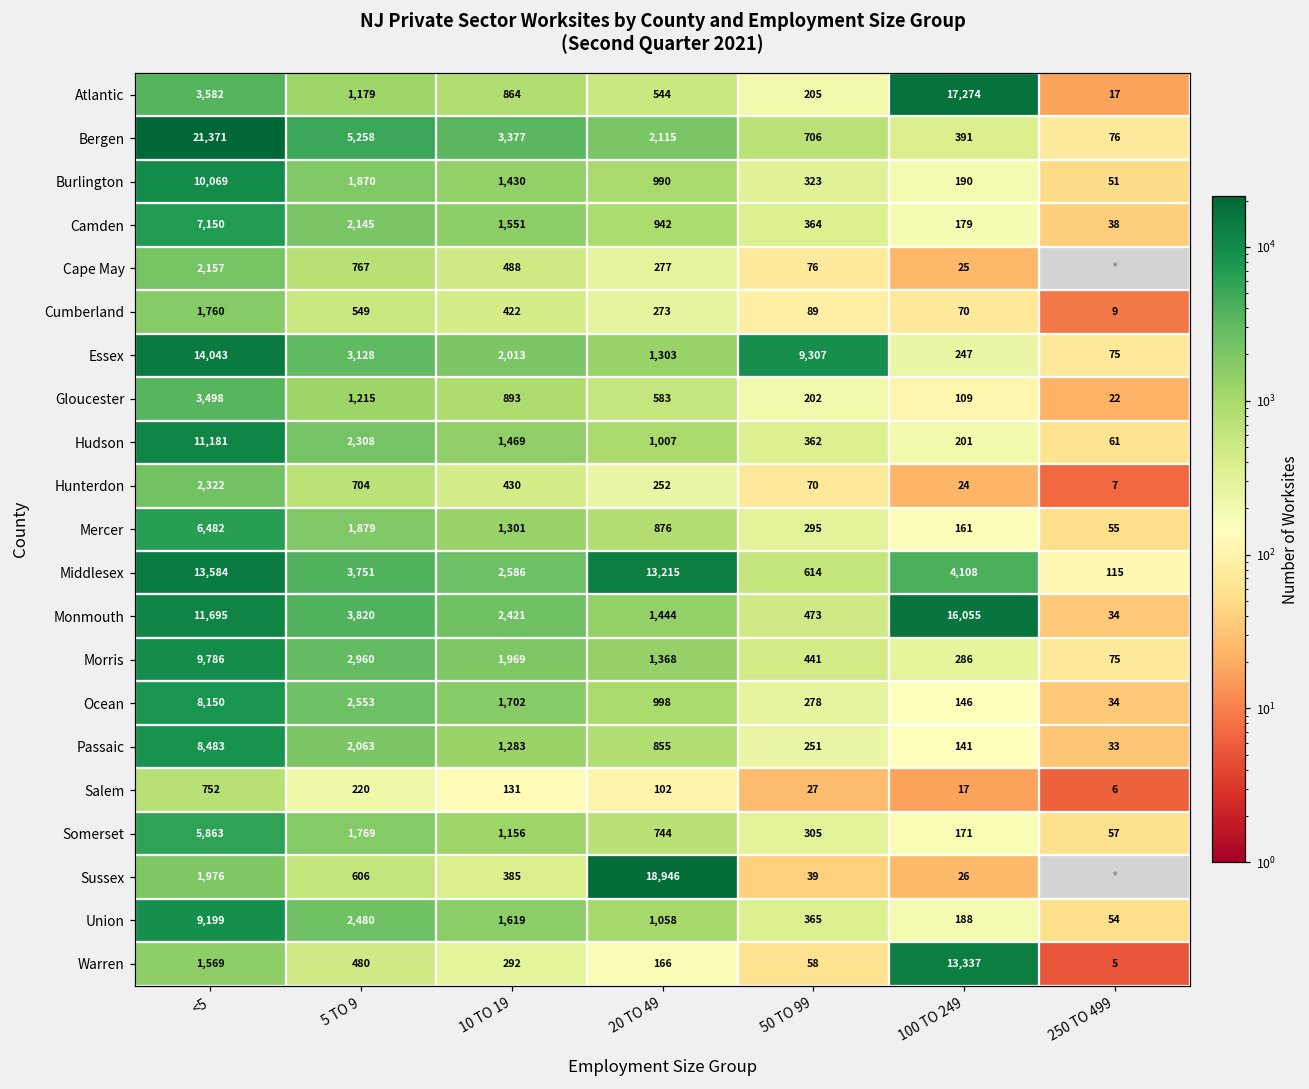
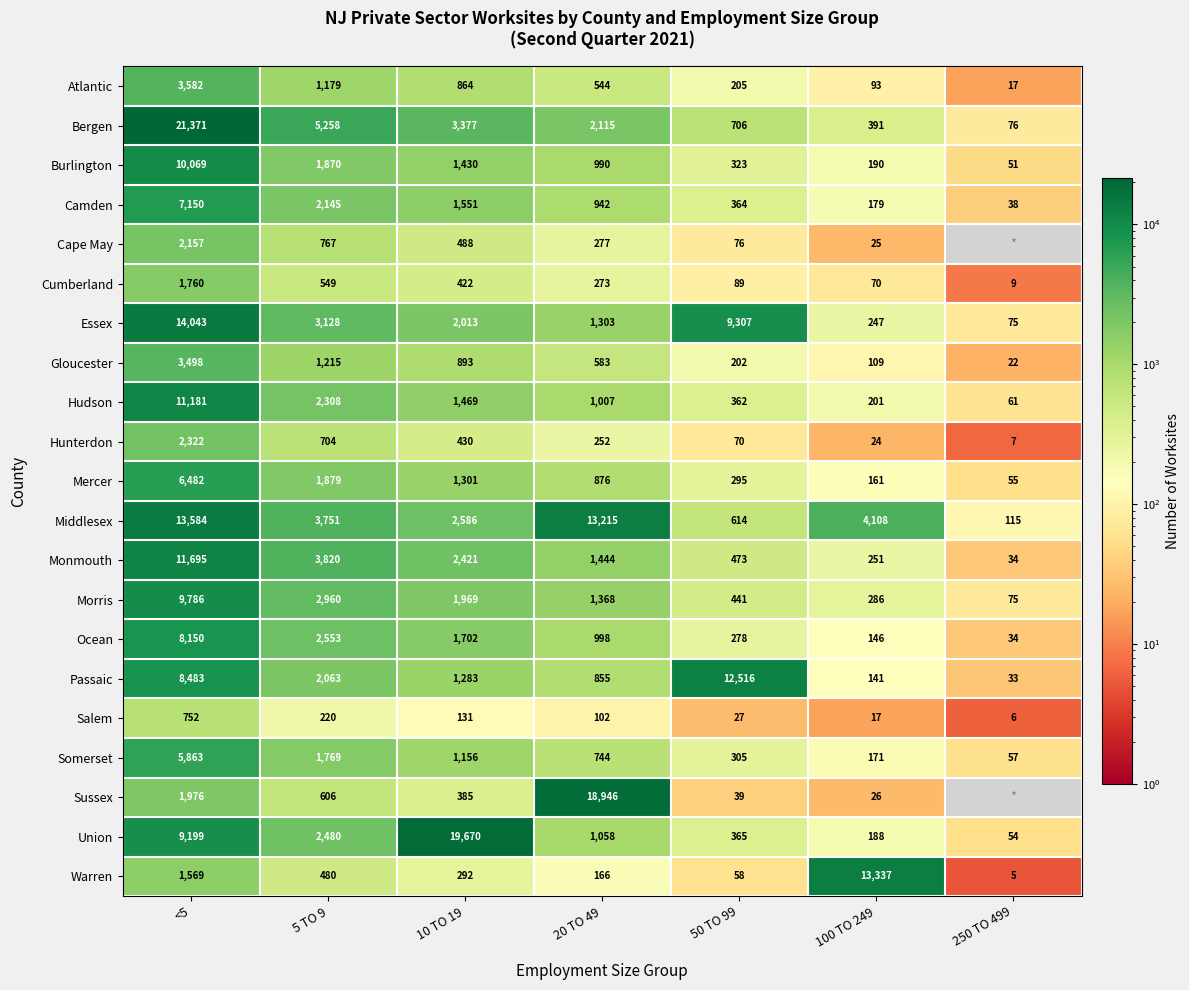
  {
    "Atlantic": {
      "<5": "3,582",
      "5 TO 9": "1,179",
      "10 TO 19": "864",
      "20 TO 49": "544",
      "50 TO 99": "205",
-     "100 TO 249": "17,274",
+     "100 TO 249": "93",
      "250 TO 499": "17"
    },
    "Bergen": {
      "<5": "21,371",
      "5 TO 9": "5,258",
      "10 TO 19": "3,377",
      "20 TO 49": "2,115",
      "50 TO 99": "706",
      "100 TO 249": "391",
      "250 TO 499": "76"
    },
    "Burlington": {
      "<5": "10,069",
      "5 TO 9": "1,870",
      "10 TO 19": "1,430",
      "20 TO 49": "990",
      "50 TO 99": "323",
      "100 TO 249": "190",
      "250 TO 499": "51"
    },
    "Camden": {
      "<5": "7,150",
      "5 TO 9": "2,145",
      "10 TO 19": "1,551",
      "20 TO 49": "942",
      "50 TO 99": "364",
      "100 TO 249": "179",
      "250 TO 499": "38"
    },
    "Cape May": {
      "<5": "2,157",
      "5 TO 9": "767",
      "10 TO 19": "488",
      "20 TO 49": "277",
      "50 TO 99": "76",
      "100 TO 249": "25"
    },
    "Cumberland": {
      "<5": "1,760",
      "5 TO 9": "549",
      "10 TO 19": "422",
      "20 TO 49": "273",
      "50 TO 99": "89",
      "100 TO 249": "70",
      "250 TO 499": "9"
    },
    "Essex": {
      "<5": "14,043",
      "5 TO 9": "3,128",
      "10 TO 19": "2,013",
      "20 TO 49": "1,303",
      "50 TO 99": "9,307",
      "100 TO 249": "247",
      "250 TO 499": "75"
    },
    "Gloucester": {
      "<5": "3,498",
      "5 TO 9": "1,215",
      "10 TO 19": "893",
      "20 TO 49": "583",
      "50 TO 99": "202",
      "100 TO 249": "109",
      "250 TO 499": "22"
    },
    "Hudson": {
      "<5": "11,181",
      "5 TO 9": "2,308",
      "10 TO 19": "1,469",
      "20 TO 49": "1,007",
      "50 TO 99": "362",
      "100 TO 249": "201",
      "250 TO 499": "61"
    },
    "Hunterdon": {
      "<5": "2,322",
      "5 TO 9": "704",
      "10 TO 19": "430",
      "20 TO 49": "252",
      "50 TO 99": "70",
      "100 TO 249": "24",
      "250 TO 499": "7"
    },
    "Mercer": {
      "<5": "6,482",
      "5 TO 9": "1,879",
      "10 TO 19": "1,301",
      "20 TO 49": "876",
      "50 TO 99": "295",
      "100 TO 249": "161",
      "250 TO 499": "55"
    },
    "Middlesex": {
      "<5": "13,584",
      "5 TO 9": "3,751",
      "10 TO 19": "2,586",
      "20 TO 49": "13,215",
      "50 TO 99": "614",
      "100 TO 249": "4,108",
      "250 TO 499": "115"
    },
    "Monmouth": {
      "<5": "11,695",
      "5 TO 9": "3,820",
      "10 TO 19": "2,421",
      "20 TO 49": "1,444",
      "50 TO 99": "473",
-     "100 TO 249": "16,055",
+     "100 TO 249": "251",
      "250 TO 499": "34"
    },
    "Morris": {
      "<5": "9,786",
      "5 TO 9": "2,960",
      "10 TO 19": "1,969",
      "20 TO 49": "1,368",
      "50 TO 99": "441",
      "100 TO 249": "286",
      "250 TO 499": "75"
    },
    "Ocean": {
      "<5": "8,150",
      "5 TO 9": "2,553",
      "10 TO 19": "1,702",
      "20 TO 49": "998",
      "50 TO 99": "278",
      "100 TO 249": "146",
      "250 TO 499": "34"
    },
    "Passaic": {
      "<5": "8,483",
      "5 TO 9": "2,063",
      "10 TO 19": "1,283",
      "20 TO 49": "855",
-     "50 TO 99": "251",
+     "50 TO 99": "12,516",
      "100 TO 249": "141",
      "250 TO 499": "33"
    },
    "Salem": {
      "<5": "752",
      "5 TO 9": "220",
      "10 TO 19": "131",
      "20 TO 49": "102",
      "50 TO 99": "27",
      "100 TO 249": "17",
      "250 TO 499": "6"
    },
    "Somerset": {
      "<5": "5,863",
      "5 TO 9": "1,769",
      "10 TO 19": "1,156",
      "20 TO 49": "744",
      "50 TO 99": "305",
      "100 TO 249": "171",
      "250 TO 499": "57"
    },
    "Sussex": {
      "<5": "1,976",
      "5 TO 9": "606",
      "10 TO 19": "385",
      "20 TO 49": "18,946",
      "50 TO 99": "39",
      "100 TO 249": "26"
    },
    "Union": {
      "<5": "9,199",
      "5 TO 9": "2,480",
-     "10 TO 19": "1,619",
+     "10 TO 19": "19,670",
      "20 TO 49": "1,058",
      "50 TO 99": "365",
      "100 TO 249": "188",
      "250 TO 499": "54"
    },
    "Warren": {
      "<5": "1,569",
      "5 TO 9": "480",
      "10 TO 19": "292",
      "20 TO 49": "166",
      "50 TO 99": "58",
      "100 TO 249": "13,337",
      "250 TO 499": "5"
    }
  }
